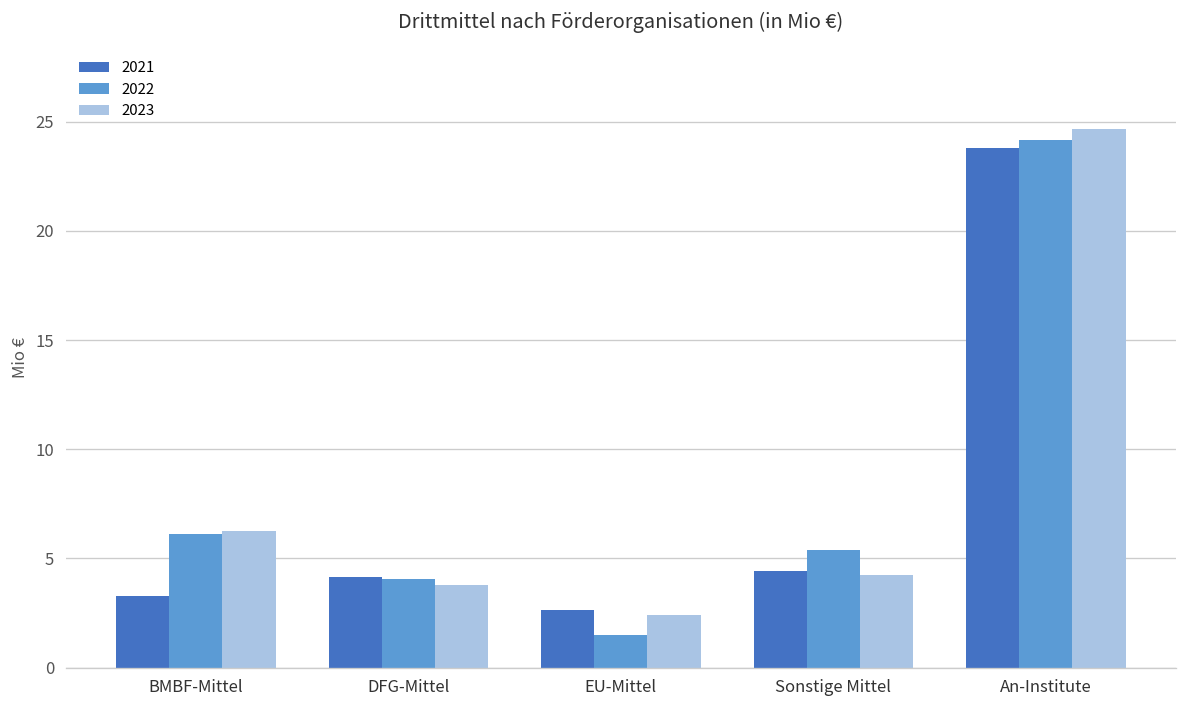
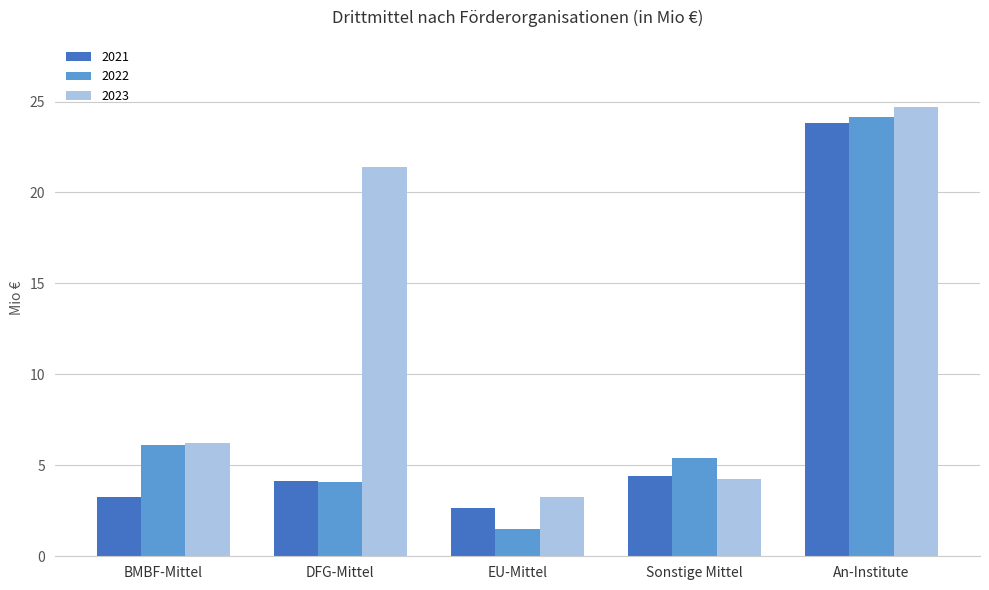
  {
    "2023": {
      "BMBF-Mittel": 6.2,
-     "DFG-Mittel": 3.8,
-     "EU-Mittel": 2.4,
+     "DFG-Mittel": 21.4,
+     "EU-Mittel": 3.3,
      "Sonstige Mittel": 4.2,
      "An-Institute": 24.7
    }
  }
